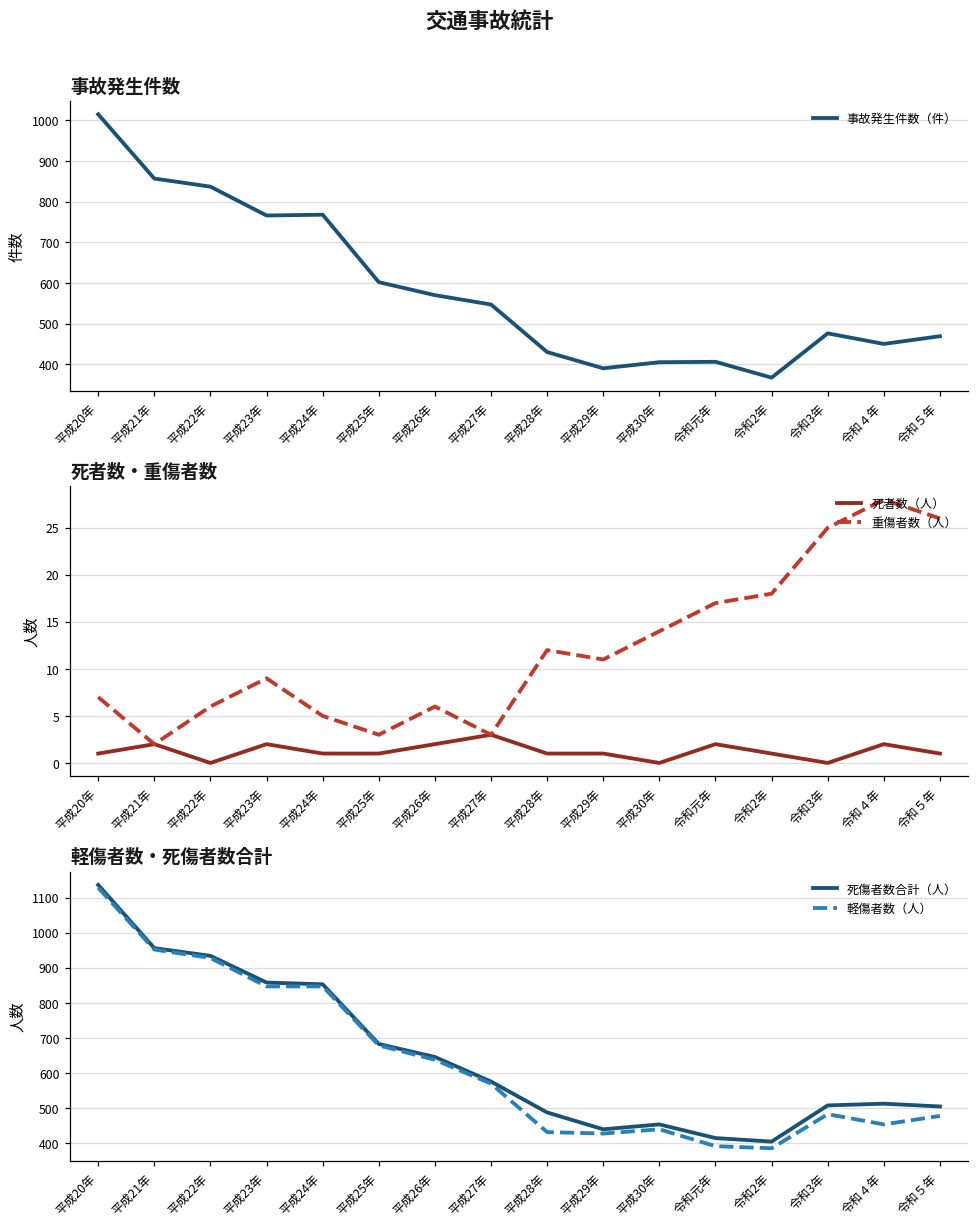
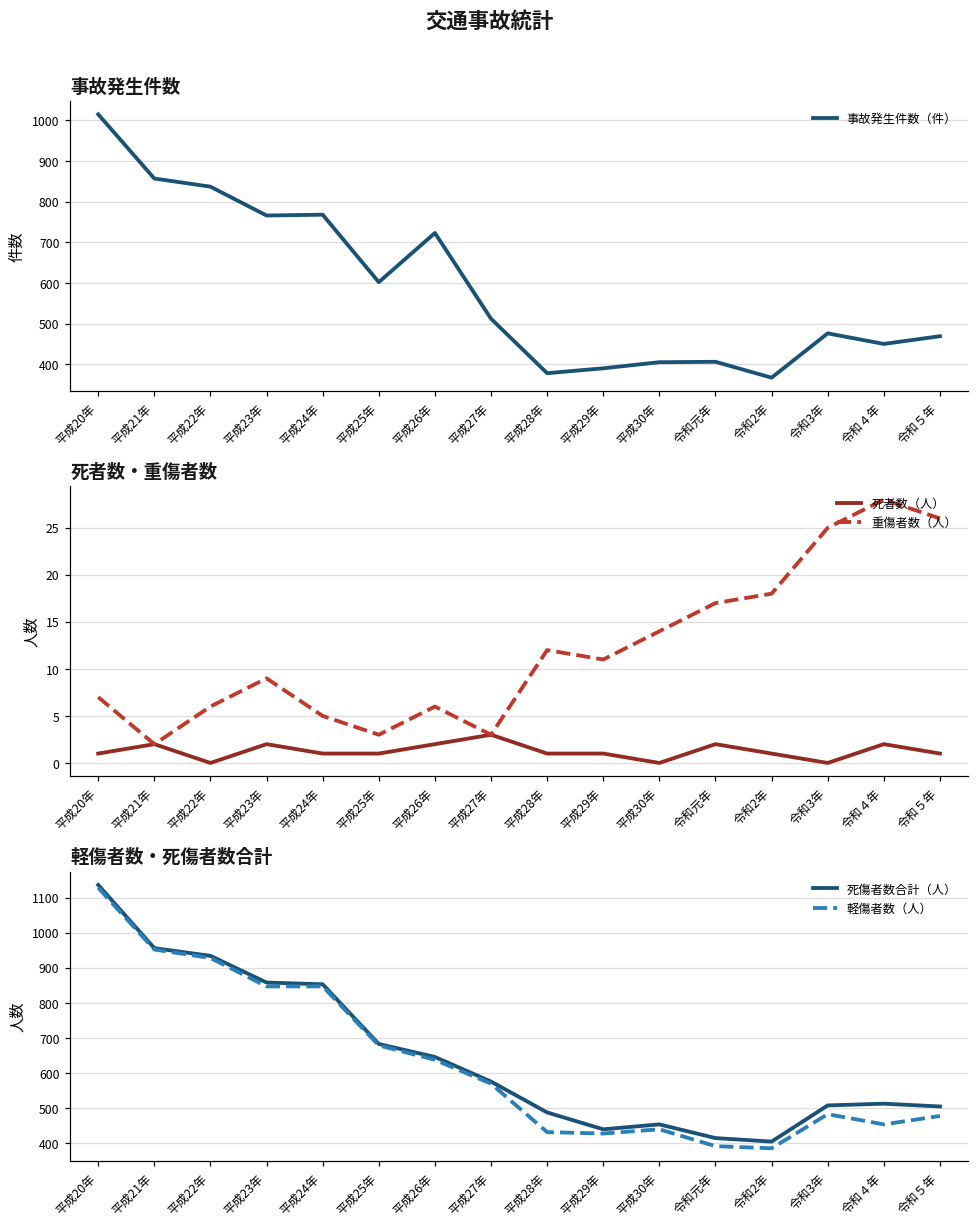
  {
    "事故発生件数": {
      "平成20年": 1020,
      "平成21年": 860,
      "平成22年": 840,
      "平成23年": 770,
      "平成24年": 770,
      "平成25年": 600,
-     "平成26年": 570,
-     "平成27年": 550,
-     "平成28年": 430,
+     "平成26年": 720,
+     "平成27年": 510,
+     "平成28年": 380,
      "平成29年": 390,
      "平成30年": 410,
      "令和元年": 410,
      "令和2年": 370,
      "令和3年": 480,
      "令和４年": 450,
      "令和５年": 470
    },
    "軽傷者数・死傷者数合計": {
      "死傷者数合計（人）": {
        "平成20年": 1140,
        "平成23年": 860,
        "平成26年": 650,
        "平成28年": 490,
        "平成29年": 440,
        "平成30年": 450,
        "令和元年": 420,
        "令和2年": 410,
        "令和3年": 510,
        "令和４年": 510,
        "令和５年": 510
      },
      "軽傷者数（人）": {
        "平成20年": 1130,
        "平成23年": 850,
        "平成26年": 640,
        "平成28年": 430,
        "平成29年": 430,
        "平成30年": 440,
        "令和元年": 390,
        "令和2年": 390,
        "令和3年": 480,
        "令和４年": 450,
        "令和５年": 480
      }
    }
  }
